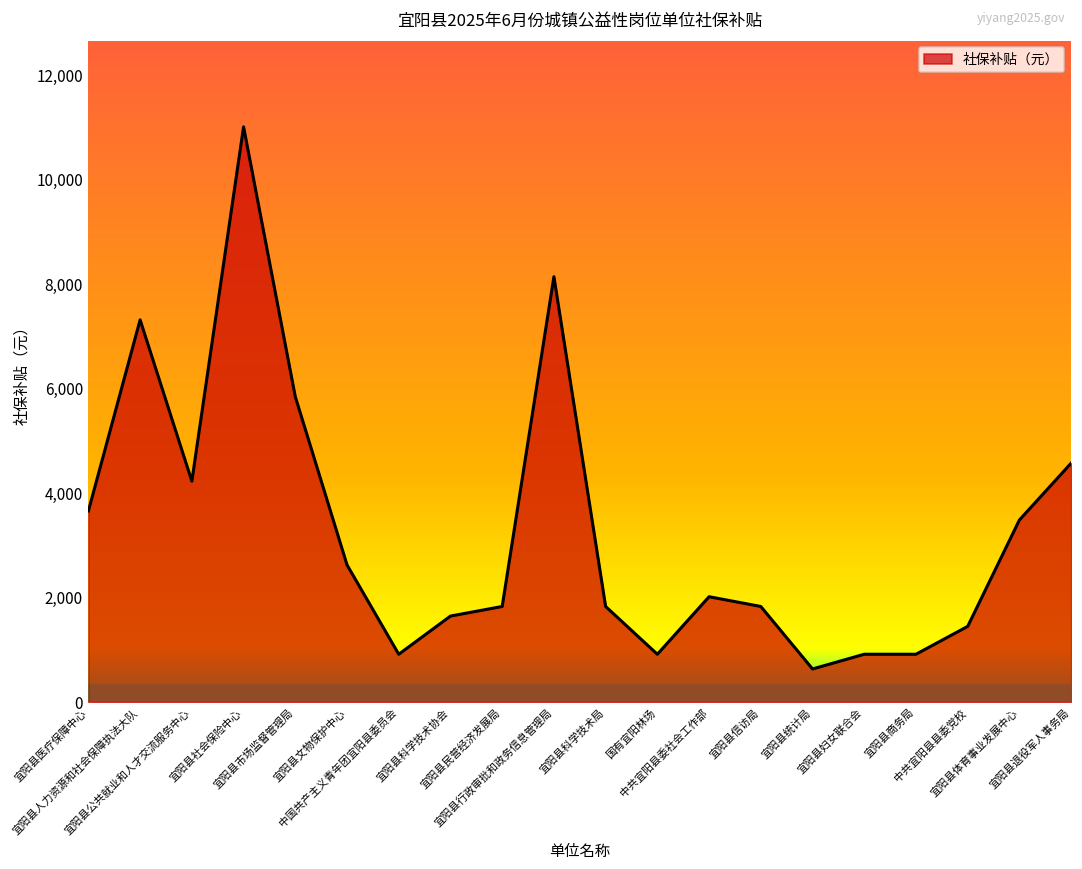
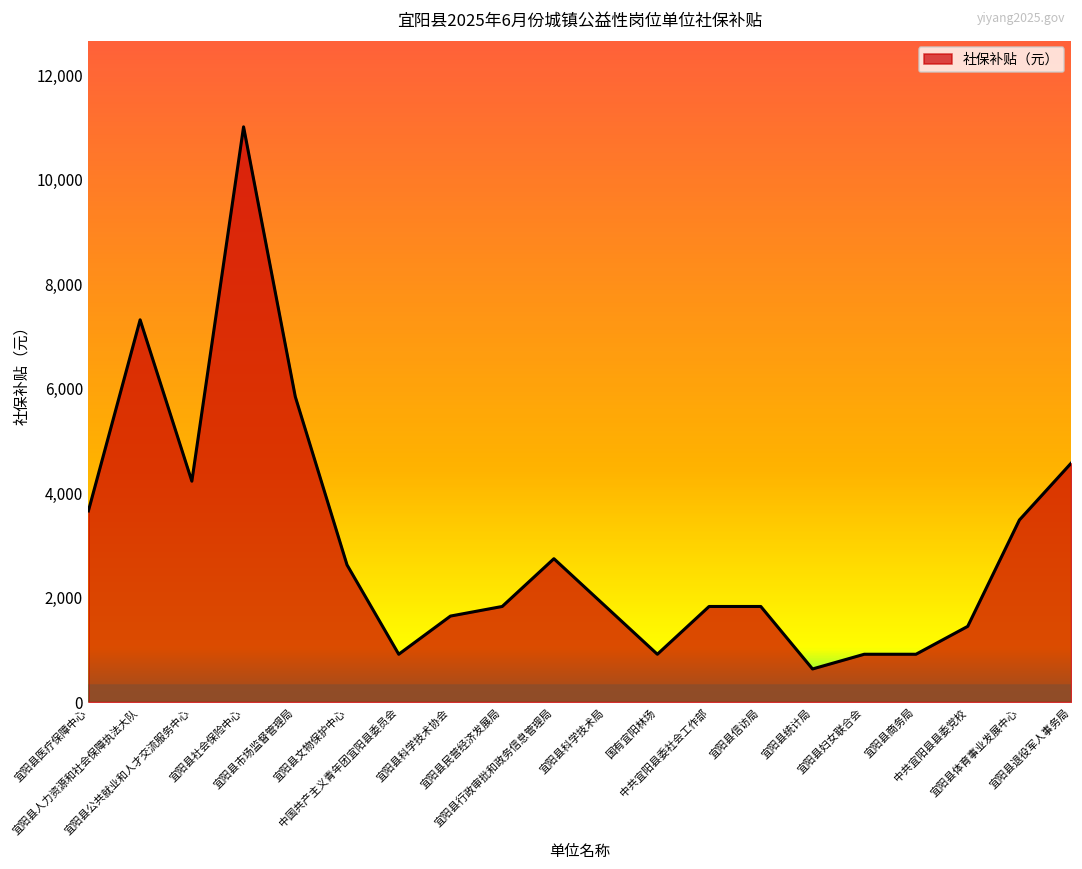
  {
    "宜阳县医疗保障中心": "3,700",
    "宜阳县人力资源和社会保障执法大队": "7,300",
    "宜阳县公共就业和人才交流服务中心": "4,200",
    "宜阳县社会保险中心": "11,000",
    "宜阳县市场监督管理局": "5,800",
    "宜阳县文物保护中心": "2,600",
    "中国共产主义青年团宜阳县委员会": "900",
    "宜阳县科学技术协会": "1,600",
    "宜阳县民营经济发展局": "1,800",
-   "宜阳县行政审批和政务信息管理局": "8,100",
+   "宜阳县行政审批和政务信息管理局": "2,700",
    "宜阳县科学技术局": "1,800",
    "国有宜阳林场": "900",
-   "中共宜阳县委社会工作部": "2,000",
+   "中共宜阳县委社会工作部": "1,800",
    "宜阳县信访局": "1,800",
    "宜阳县统计局": "600",
    "宜阳县妇女联合会": "900",
    "宜阳县商务局": "900",
    "中共宜阳县县委党校": "1,400",
    "宜阳县体育事业发展中心": "3,500",
    "宜阳县退役军人事务局": "4,600"
  }
